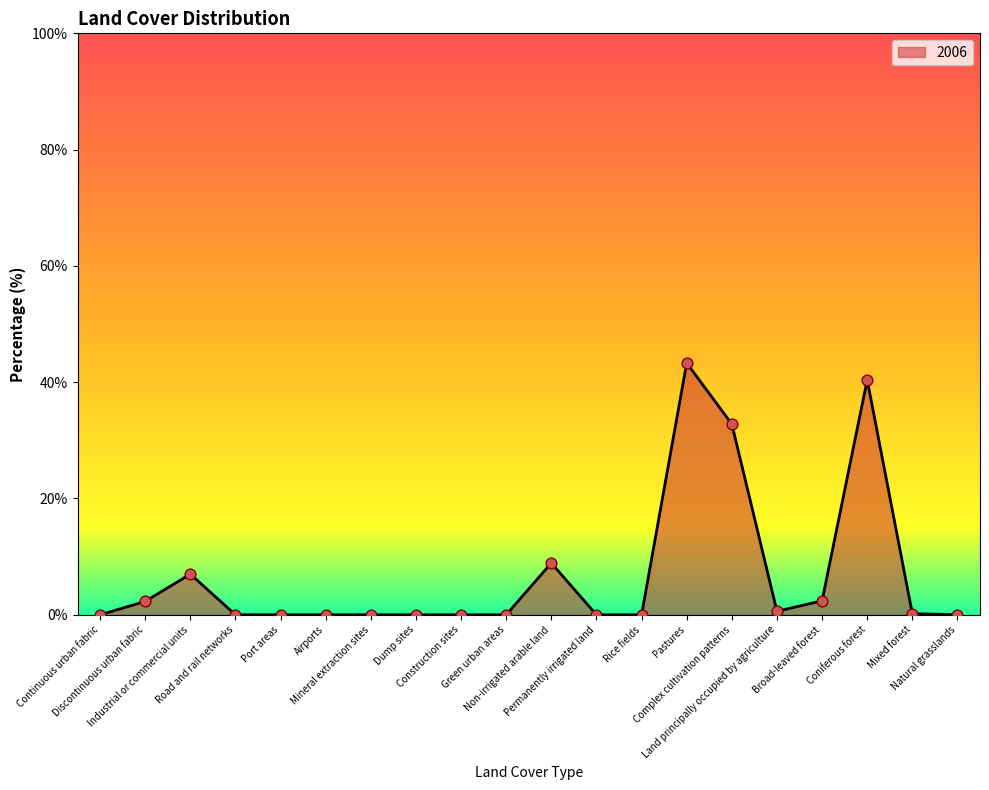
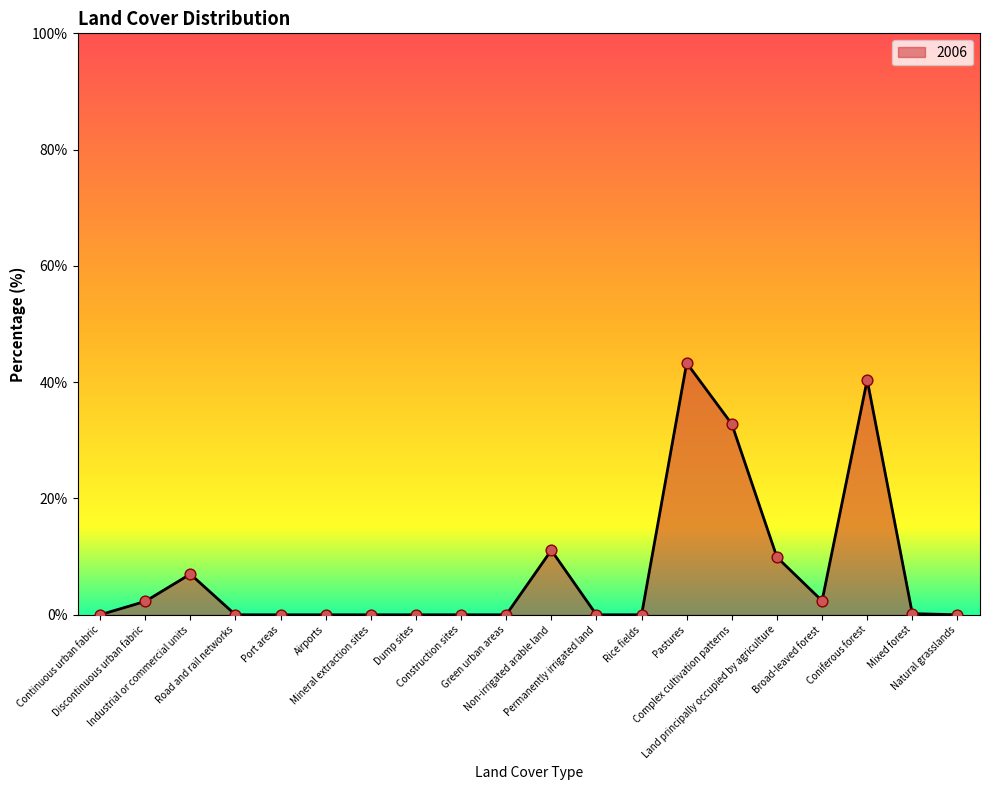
  {
    "Continuous urban fabric": "0%",
    "Discontinuous urban fabric": "2%",
    "Industrial or commercial units": "7%",
    "Road and rail networks": "0%",
    "Port areas": "0%",
    "Airports": "0%",
    "Mineral extraction sites": "0%",
    "Dump sites": "0%",
    "Construction sites": "0%",
    "Green urban areas": "0%",
-   "Non-irrigated arable land": "9%",
+   "Non-irrigated arable land": "11%",
    "Permanently irrigated land": "0%",
    "Rice fields": "0%",
    "Pastures": "43%",
    "Complex cultivation patterns": "33%",
-   "Land principally occupied by agriculture": "1%",
+   "Land principally occupied by agriculture": "10%",
    "Broad-leaved forest": "2%",
    "Coniferous forest": "40%",
    "Mixed forest": "0%",
    "Natural grasslands": "0%"
  }
